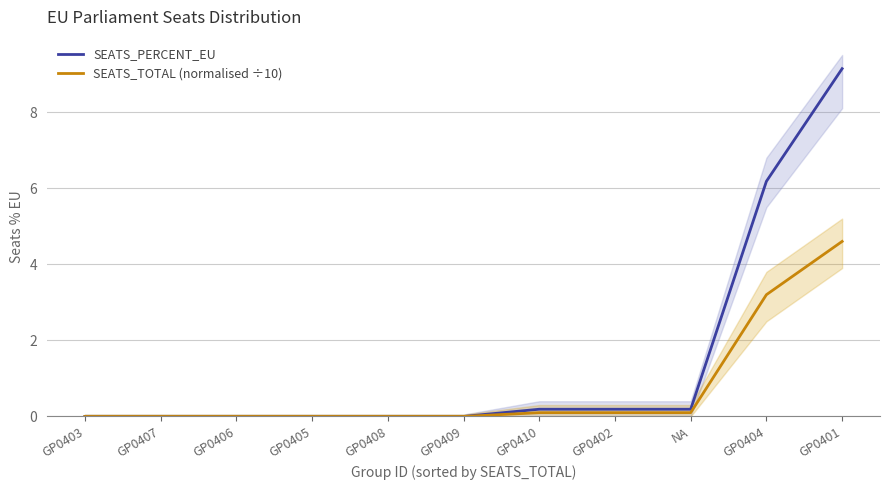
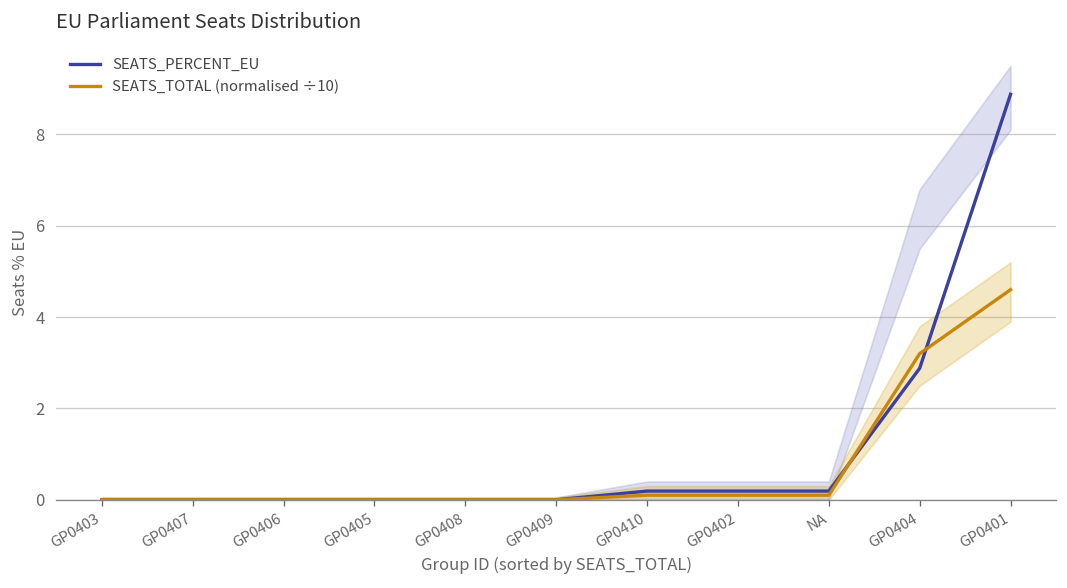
  {
    "SEATS_PERCENT_EU": {
      "GP0410": 0.2,
      "GP0402": 0.2,
      "NA": 0.2,
-     "GP0404": 6.2,
-     "GP0401": 9.1
+     "GP0404": 2.9,
+     "GP0401": 8.9
    }
  }
